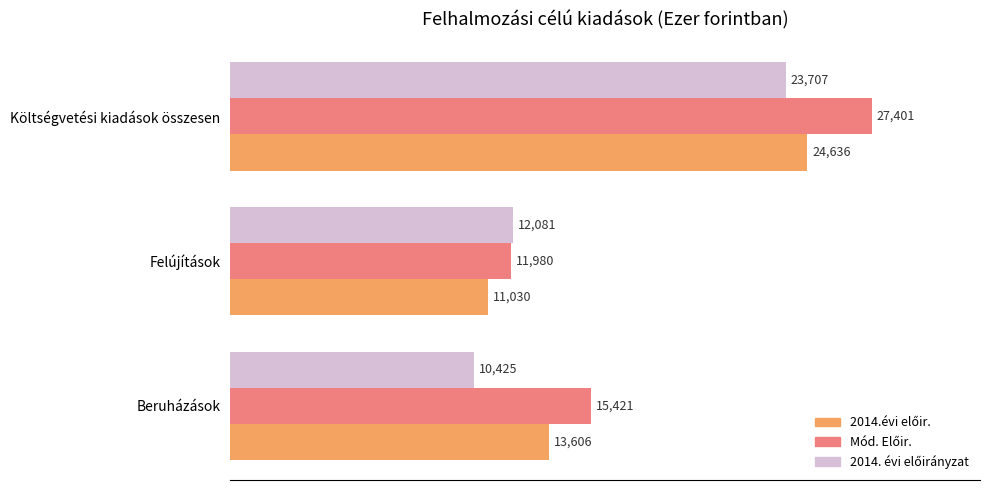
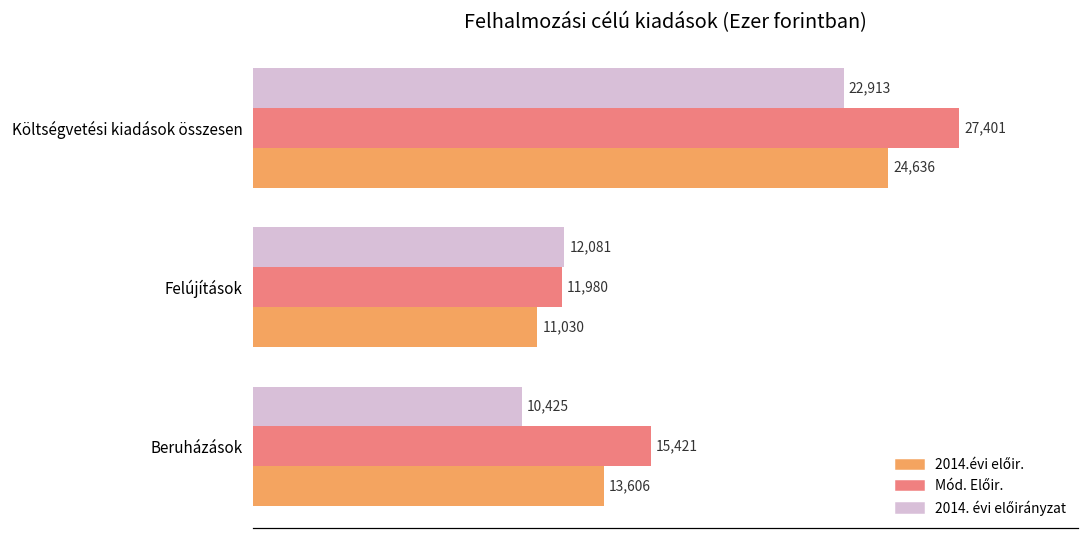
  {
    "2014. évi előirányzat": {
-     "Költségvetési kiadások összesen": "23,707",
+     "Költségvetési kiadások összesen": "22,913",
      "Felújítások": "12,081",
      "Beruházások": "10,425"
    }
  }
